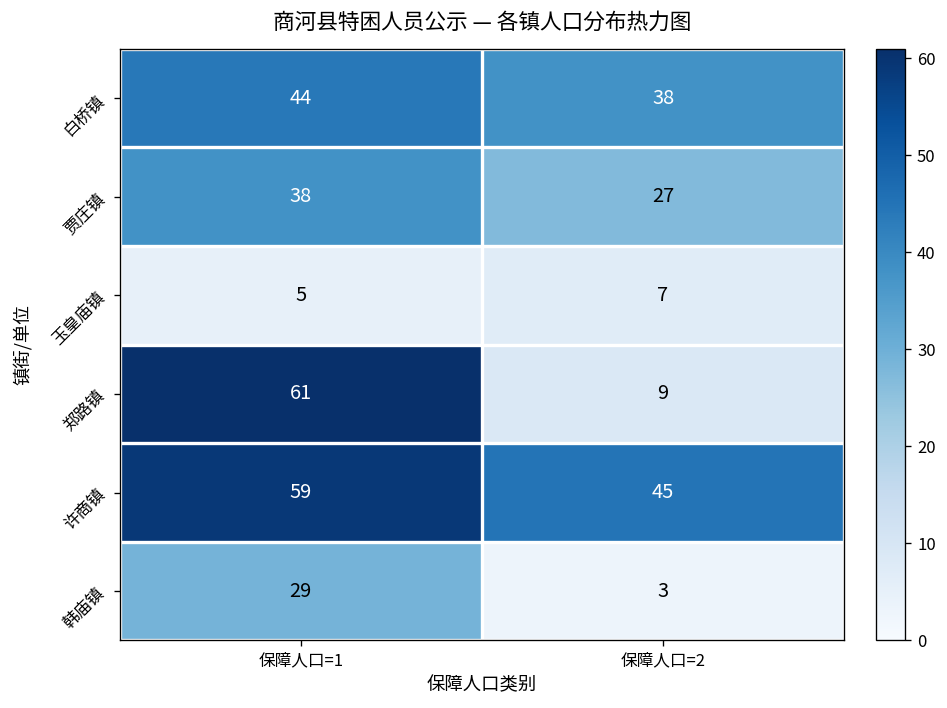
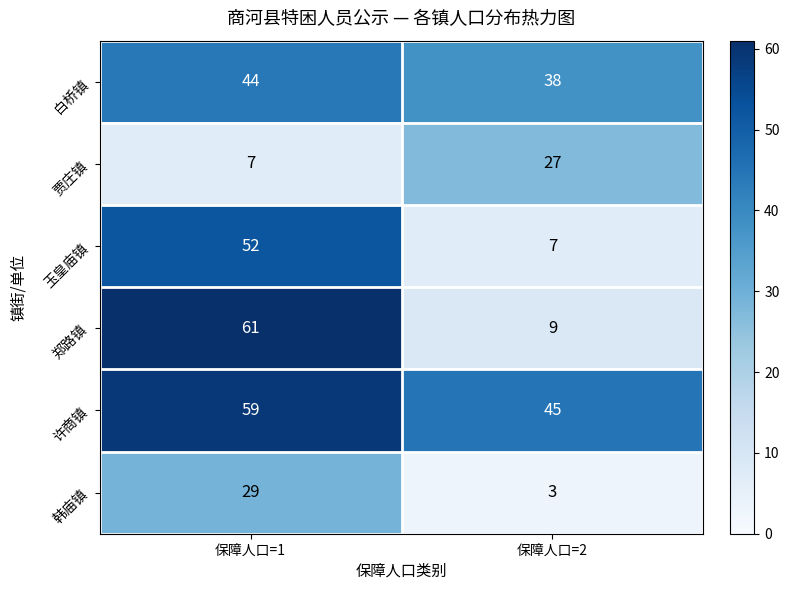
  {
    "白桥镇": {
      "保障人口=1": 44,
      "保障人口=2": 38
    },
    "贾庄镇": {
-     "保障人口=1": 38,
+     "保障人口=1": 7,
      "保障人口=2": 27
    },
    "玉皇庙镇": {
-     "保障人口=1": 5,
+     "保障人口=1": 52,
      "保障人口=2": 7
    },
    "郑路镇": {
      "保障人口=1": 61,
      "保障人口=2": 9
    },
    "许商镇": {
      "保障人口=1": 59,
      "保障人口=2": 45
    },
    "韩庙镇": {
      "保障人口=1": 29,
      "保障人口=2": 3
    }
  }
